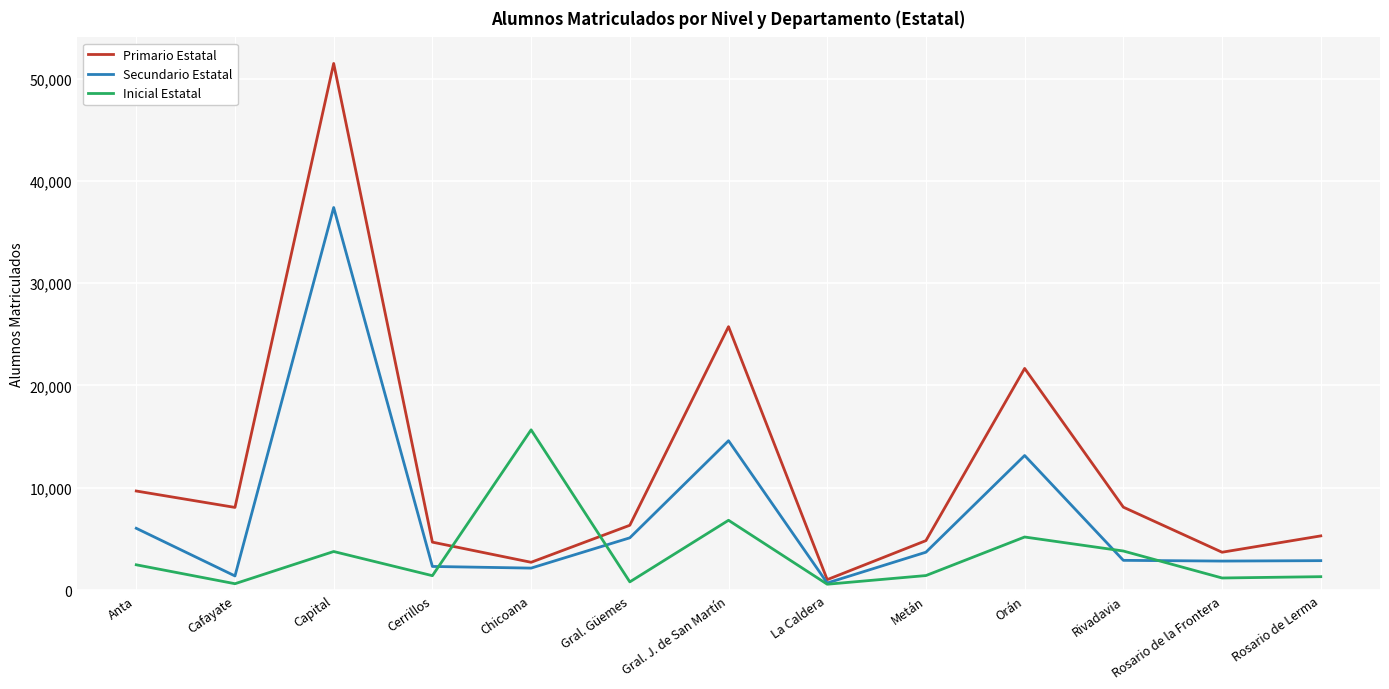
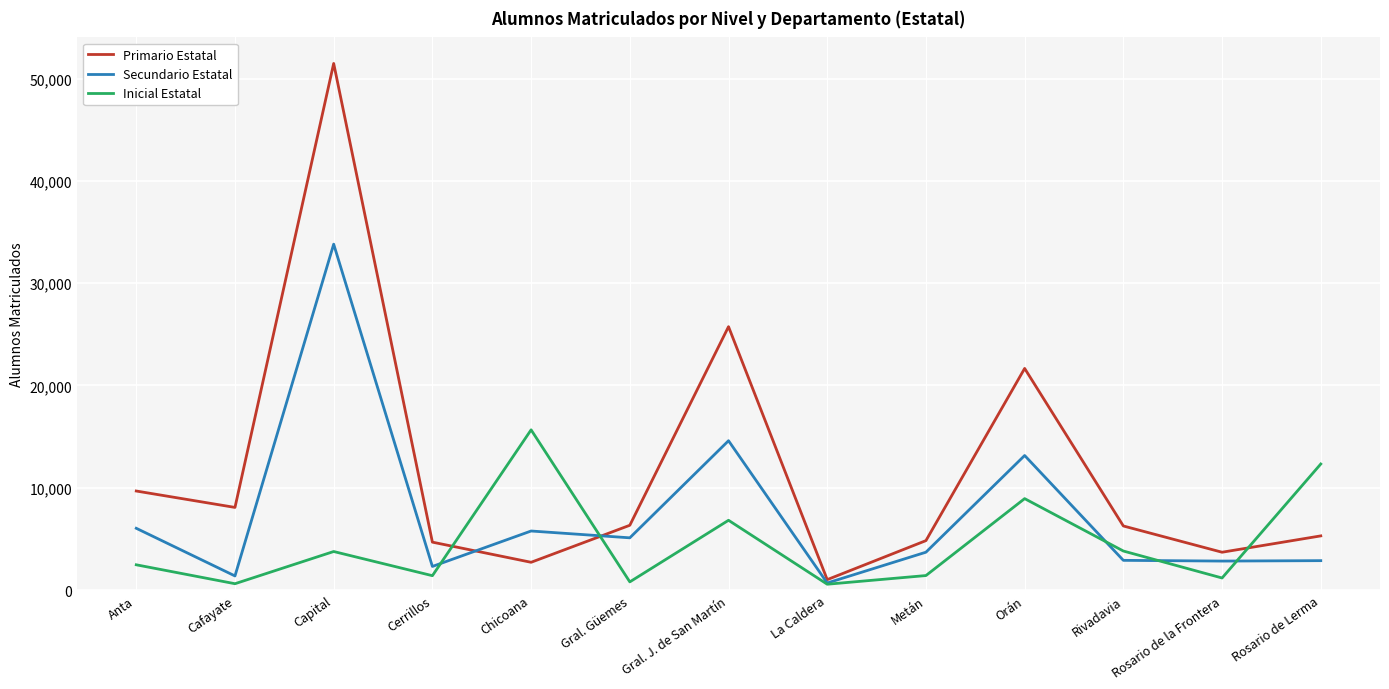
  {
    "Primario Estatal": {
      "Anta": "9,700",
      "Cafayate": "8,100",
      "Capital": "51,500",
      "Cerrillos": "4,700",
      "Chicoana": "2,700",
      "Gral. Güemes": "6,300",
      "Gral. J. de San Martín": "25,700",
      "La Caldera": "1,000",
      "Metán": "4,800",
      "Orán": "21,700",
-     "Rivadavia": "8,100",
+     "Rivadavia": "6,300",
      "Rosario de la Frontera": "3,700",
      "Rosario de Lerma": "5,300"
    },
    "Secundario Estatal": {
      "Anta": "6,000",
      "Cafayate": "1,400",
-     "Capital": "37,400",
+     "Capital": "33,800",
      "Cerrillos": "2,300",
-     "Chicoana": "2,200",
+     "Chicoana": "5,800",
      "Gral. Güemes": "5,100",
      "Gral. J. de San Martín": "14,600",
      "Metán": "3,700",
      "Orán": "13,200",
      "Rivadavia": "2,900",
      "Rosario de la Frontera": "2,800",
      "Rosario de Lerma": "2,900"
    },
    "Inicial Estatal": {
      "Anta": "2,500",
      "Cafayate": "600",
      "Capital": "3,800",
      "Cerrillos": "1,400",
      "Chicoana": "15,700",
      "Gral. Güemes": "800",
      "Gral. J. de San Martín": "6,800",
      "Metán": "1,400",
-     "Orán": "5,200",
+     "Orán": "8,900",
      "Rivadavia": "3,800",
      "Rosario de la Frontera": "1,200",
-     "Rosario de Lerma": "1,300"
+     "Rosario de Lerma": "12,300"
    }
  }
